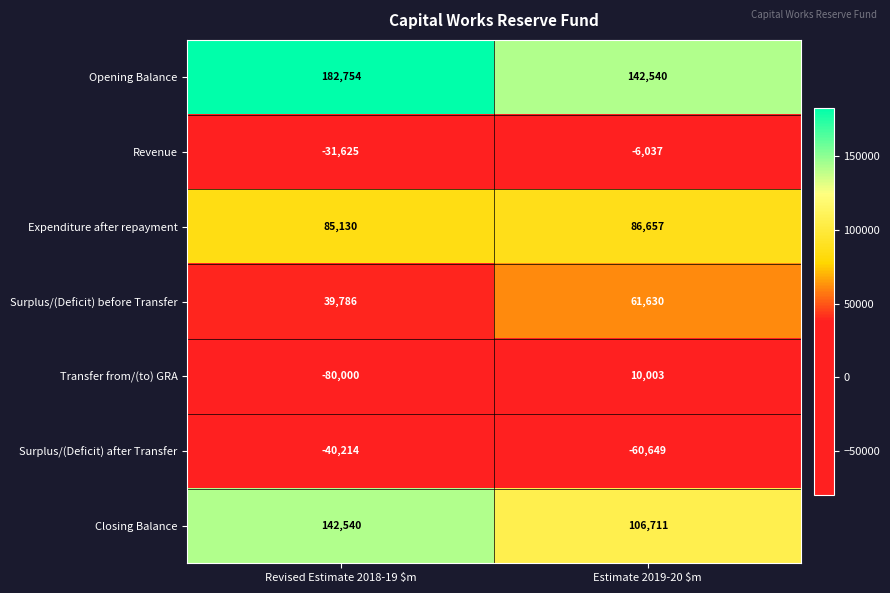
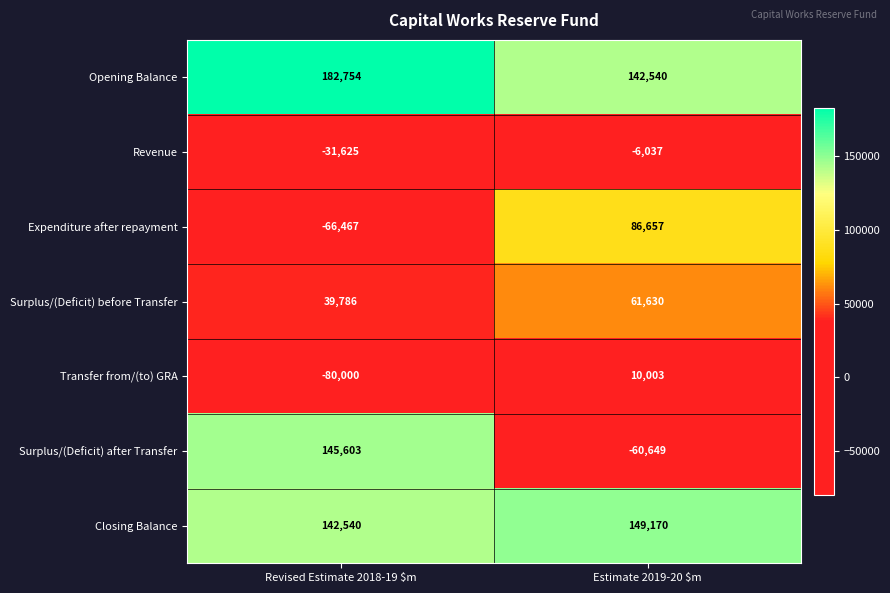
  {
    "Opening Balance": {
      "Revised Estimate 2018-19 $m": "182,754",
      "Estimate 2019-20 $m": "142,540"
    },
    "Revenue": {
      "Revised Estimate 2018-19 $m": "-31,625",
      "Estimate 2019-20 $m": "-6,037"
    },
    "Expenditure after repayment": {
-     "Revised Estimate 2018-19 $m": "85,130",
+     "Revised Estimate 2018-19 $m": "-66,467",
      "Estimate 2019-20 $m": "86,657"
    },
    "Surplus/(Deficit) before Transfer": {
      "Revised Estimate 2018-19 $m": "39,786",
      "Estimate 2019-20 $m": "61,630"
    },
    "Transfer from/(to) GRA": {
      "Revised Estimate 2018-19 $m": "-80,000",
      "Estimate 2019-20 $m": "10,003"
    },
    "Surplus/(Deficit) after Transfer": {
-     "Revised Estimate 2018-19 $m": "-40,214",
+     "Revised Estimate 2018-19 $m": "145,603",
      "Estimate 2019-20 $m": "-60,649"
    },
    "Closing Balance": {
      "Revised Estimate 2018-19 $m": "142,540",
-     "Estimate 2019-20 $m": "106,711"
+     "Estimate 2019-20 $m": "149,170"
    }
  }
